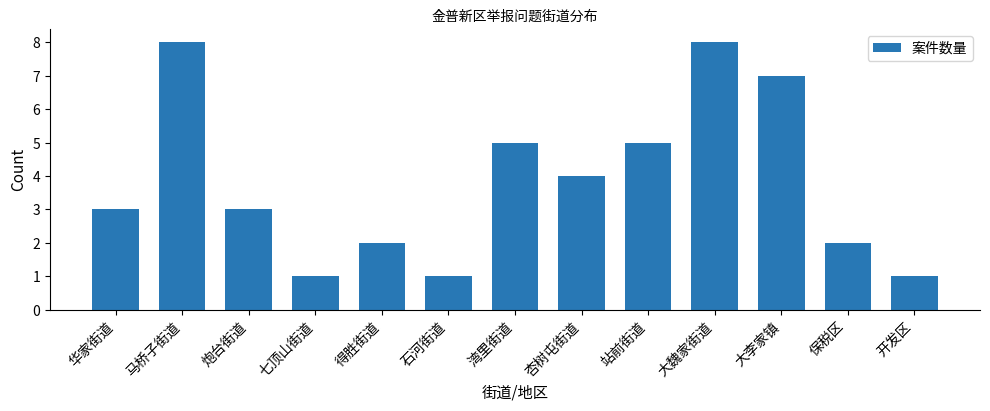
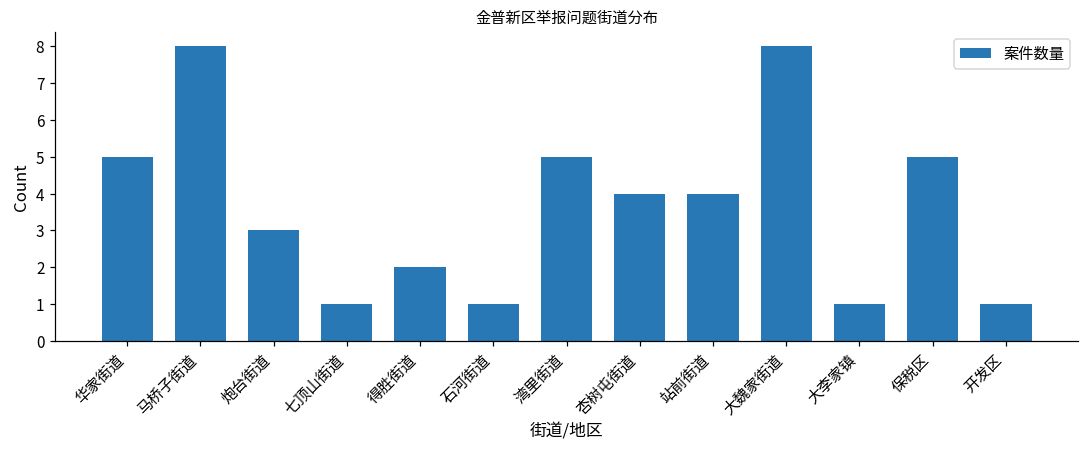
  {
-   "华家街道": 3,
+   "华家街道": 5,
    "马桥子街道": 8,
    "炮台街道": 3,
    "七顶山街道": 1,
    "得胜街道": 2,
    "石河街道": 1,
    "湾里街道": 5,
    "杏树屯街道": 4,
-   "站前街道": 5,
+   "站前街道": 4,
    "大魏家街道": 8,
-   "大李家镇": 7,
-   "保税区": 2,
+   "大李家镇": 1,
+   "保税区": 5,
    "开发区": 1
  }
